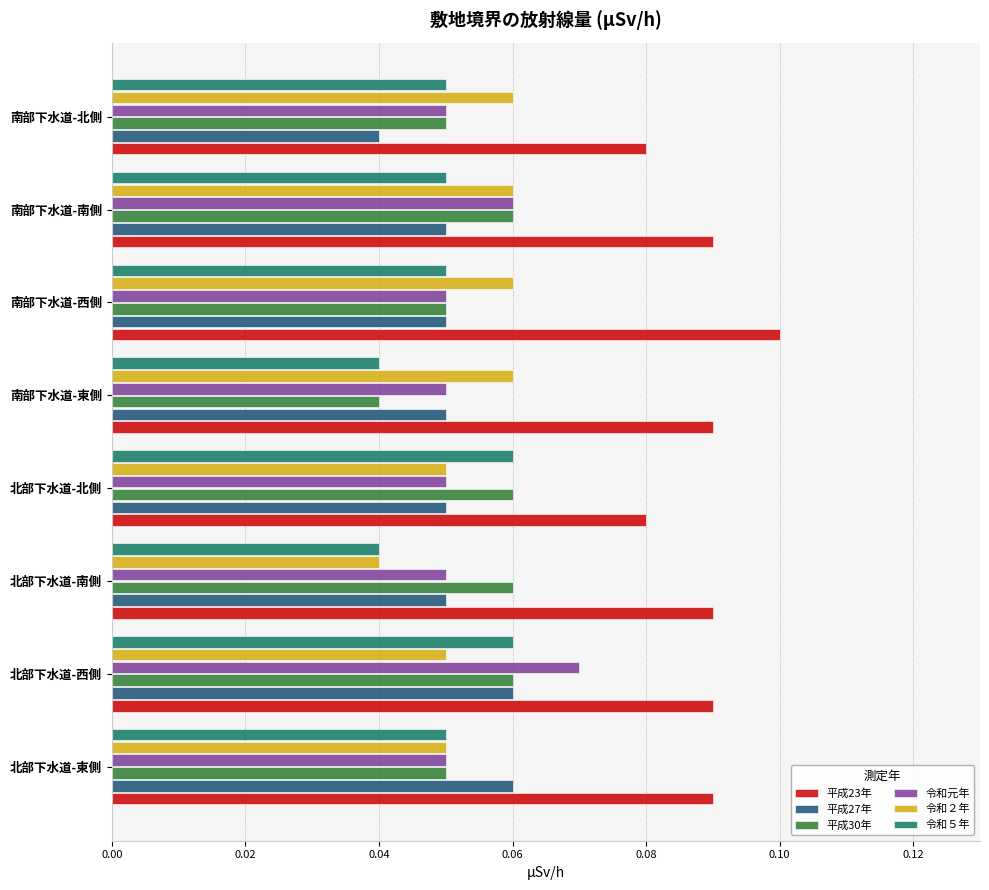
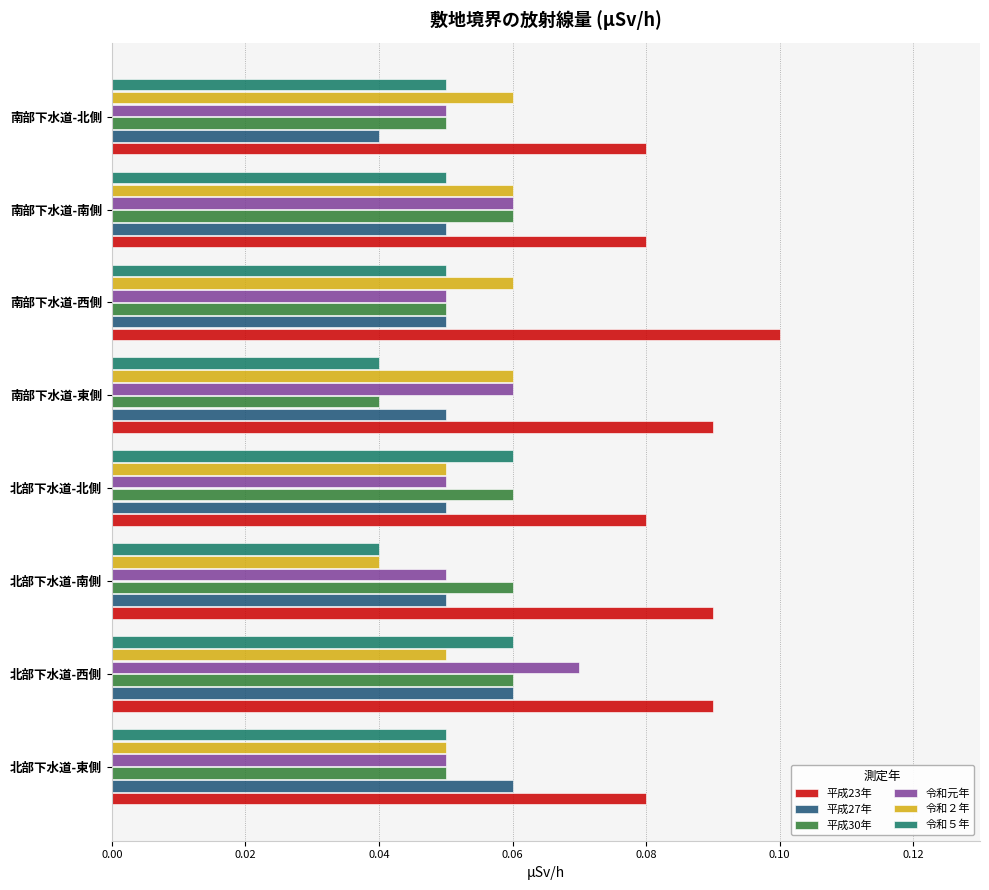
  {
    "平成23年": {
      "南部下水道-北側": 0.08,
-     "南部下水道-南側": 0.09,
+     "南部下水道-南側": 0.08,
      "南部下水道-西側": 0.10,
      "南部下水道-東側": 0.09,
      "北部下水道-北側": 0.08,
      "北部下水道-南側": 0.09,
      "北部下水道-西側": 0.09,
-     "北部下水道-東側": 0.09
+     "北部下水道-東側": 0.08
    },
    "令和元年": {
      "南部下水道-北側": 0.05,
      "南部下水道-南側": 0.06,
      "南部下水道-西側": 0.05,
-     "南部下水道-東側": 0.05,
+     "南部下水道-東側": 0.06,
      "北部下水道-北側": 0.05,
      "北部下水道-南側": 0.05,
      "北部下水道-西側": 0.07,
      "北部下水道-東側": 0.05
    },
    "令和２年": {
      "南部下水道-北側": 0.06,
      "南部下水道-南側": 0.06,
      "南部下水道-西側": 0.06,
      "南部下水道-東側": 0.06,
      "北部下水道-北側": 0.05,
      "北部下水道-南側": 0.04,
      "北部下水道-西側": 0.05,
      "北部下水道-東側": 0.05
    }
  }
